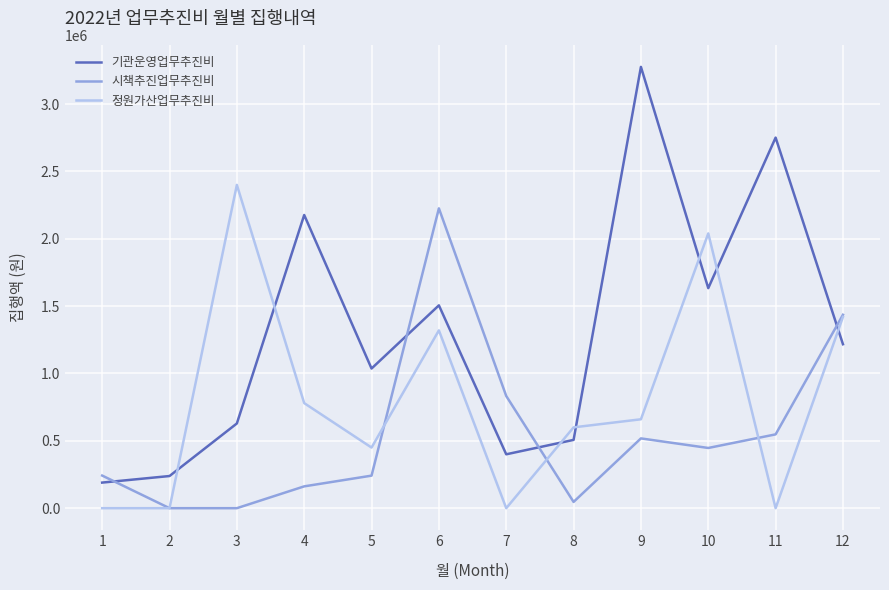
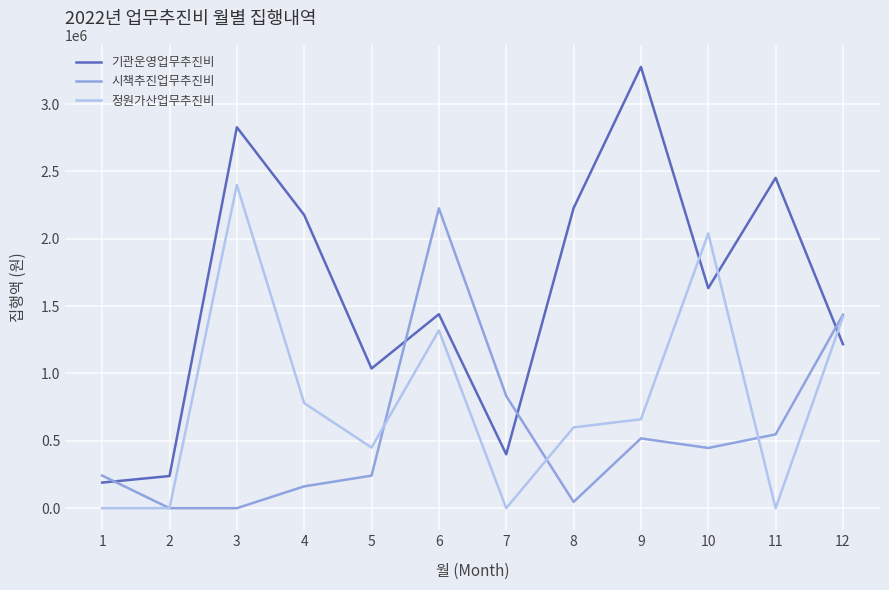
  {
    "기관운영업무추진비": {
      "1": 190000,
      "2": 240000,
-     "3": 630000,
+     "3": 2830000,
      "4": 2180000,
      "5": 1040000,
-     "6": 1510000,
+     "6": 1440000,
      "7": 400000,
-     "8": 510000,
+     "8": 2230000,
      "9": 3280000,
      "10": 1630000,
-     "11": 2750000,
+     "11": 2450000,
      "12": 1220000
    }
  }
